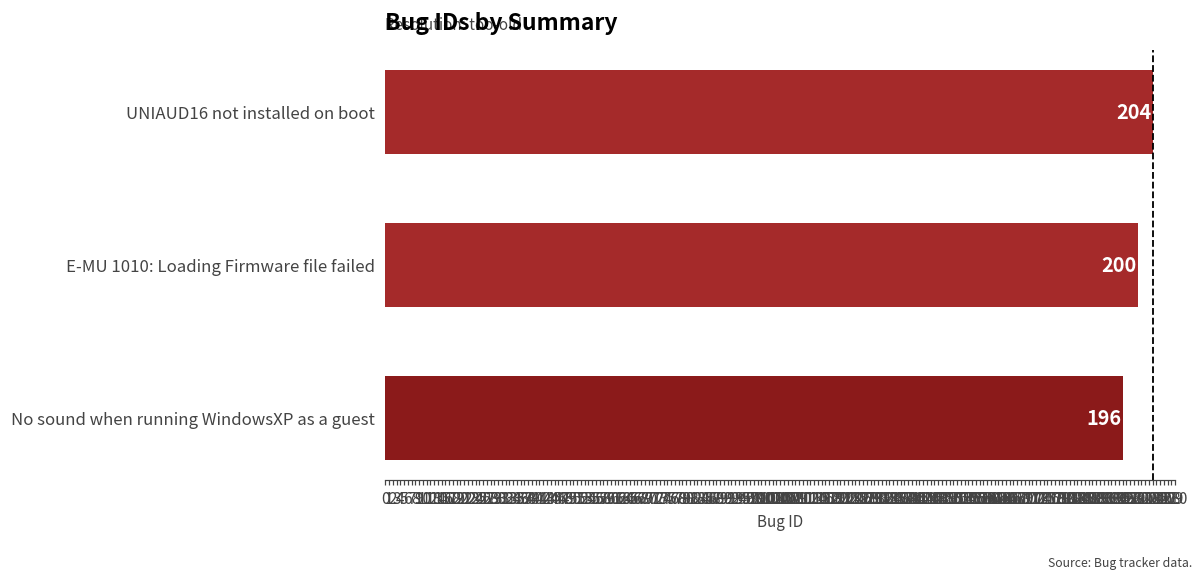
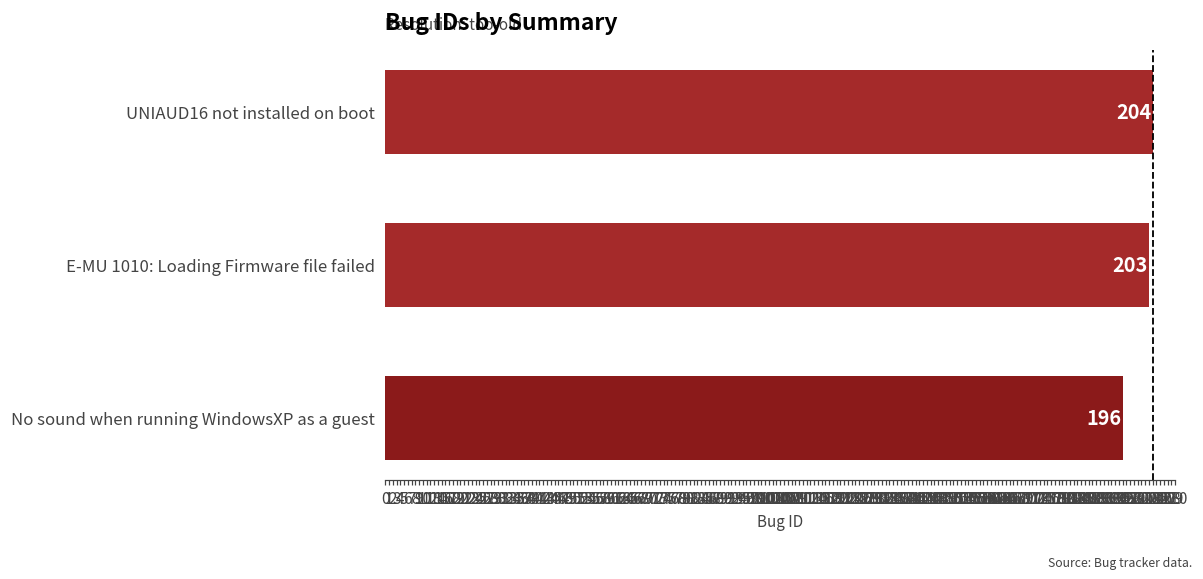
  {
    "UNIAUD16 not installed on boot": 204,
-   "E-MU 1010: Loading Firmware file failed": 200,
+   "E-MU 1010: Loading Firmware file failed": 203,
    "No sound when running WindowsXP as a guest": 196
  }
